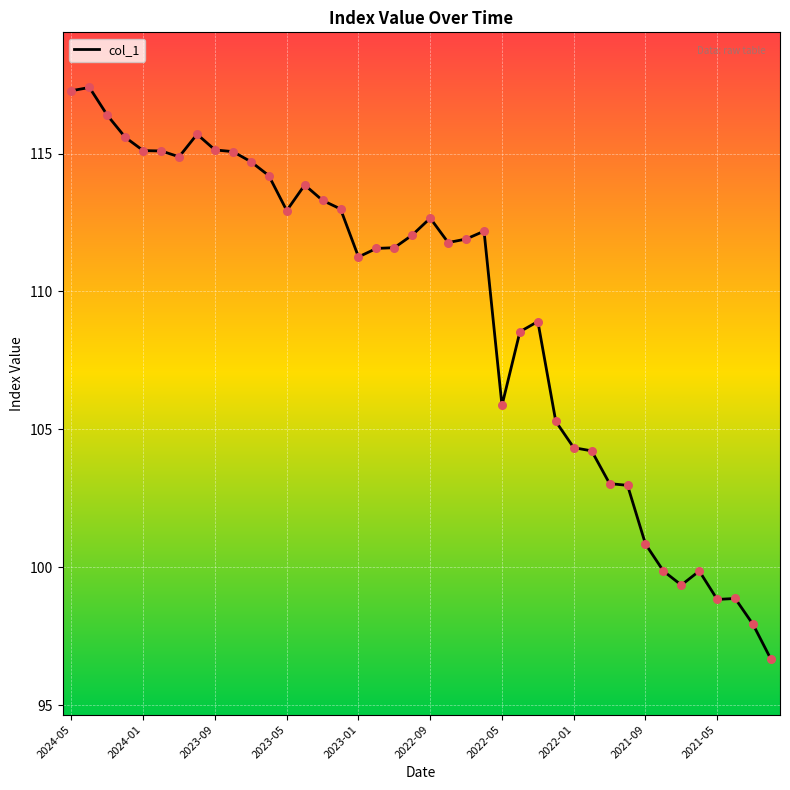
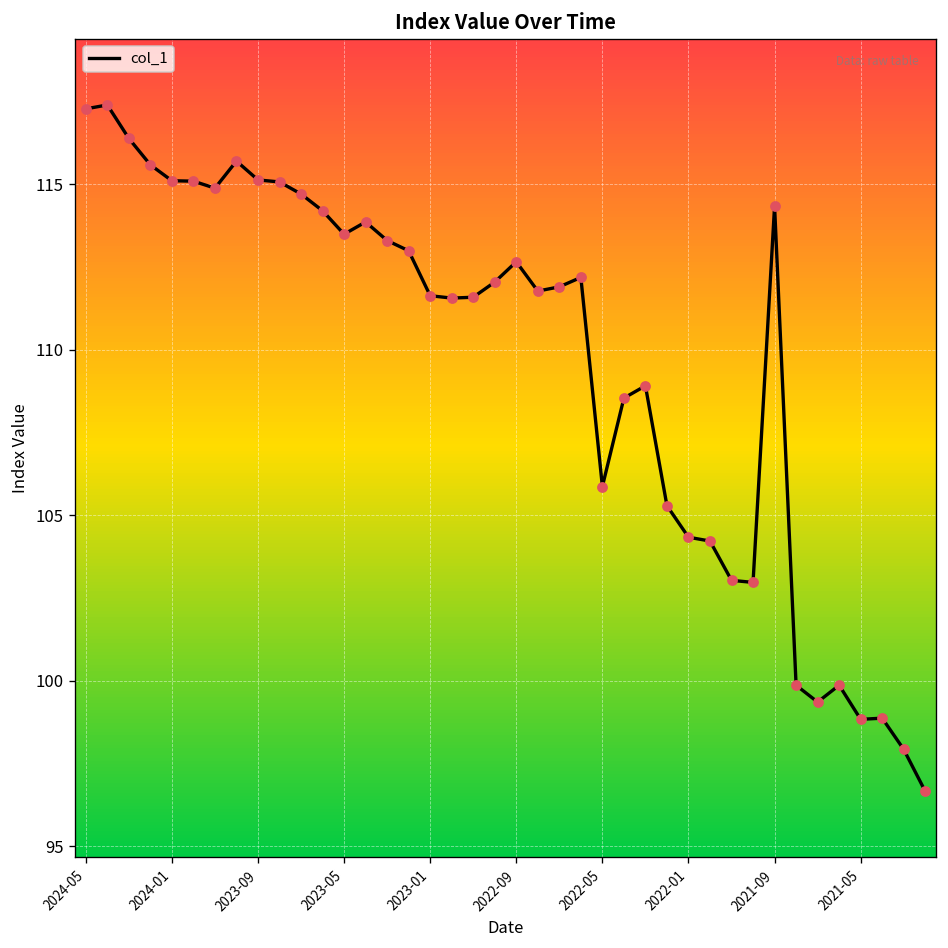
  {
    "2024-05": 117.3,
    "2024-01": 115.1,
    "2023-09": 115.1,
-   "2023-05": 112.9,
-   "2023-01": 111.3,
+   "2023-05": 113.5,
+   "2023-01": 111.6,
    "2022-09": 112.7,
    "2022-05": 105.9,
    "2022-01": 104.3,
-   "2021-09": 100.8,
+   "2021-09": 114.3,
    "2021-05": 98.8
  }
